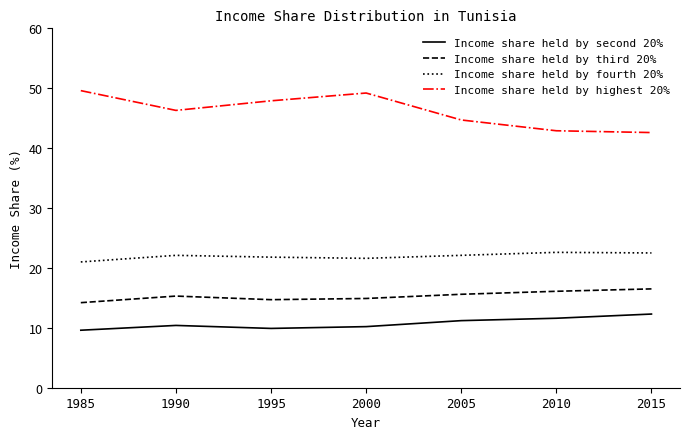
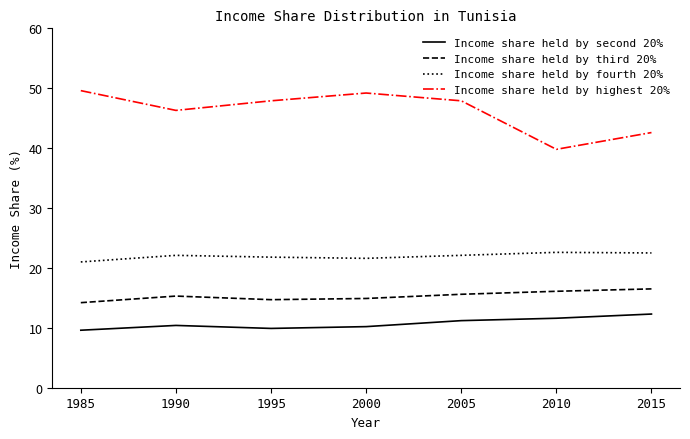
  {
    "Income share held by highest 20%": {
      "1985": 50,
      "1990": 46,
      "1995": 48,
      "2000": 49,
-     "2005": 45,
-     "2010": 43,
+     "2005": 48,
+     "2010": 40,
      "2015": 43
    }
  }
